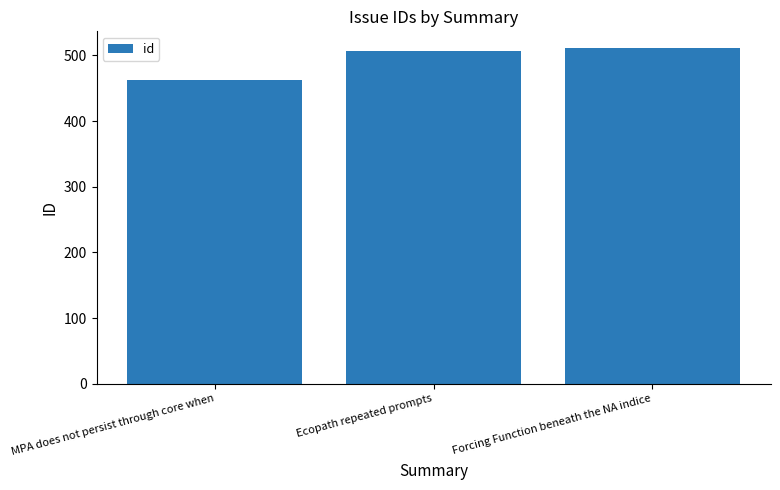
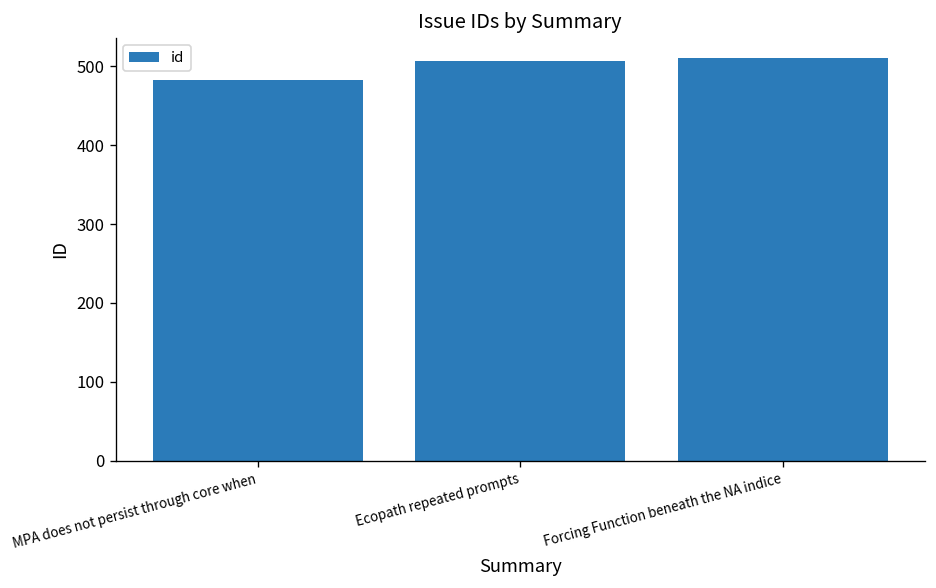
  {
-   "MPA does not persist through core when": 460,
+   "MPA does not persist through core when": 480,
    "Ecopath repeated prompts": 510,
    "Forcing Function beneath the NA indice": 510
  }
